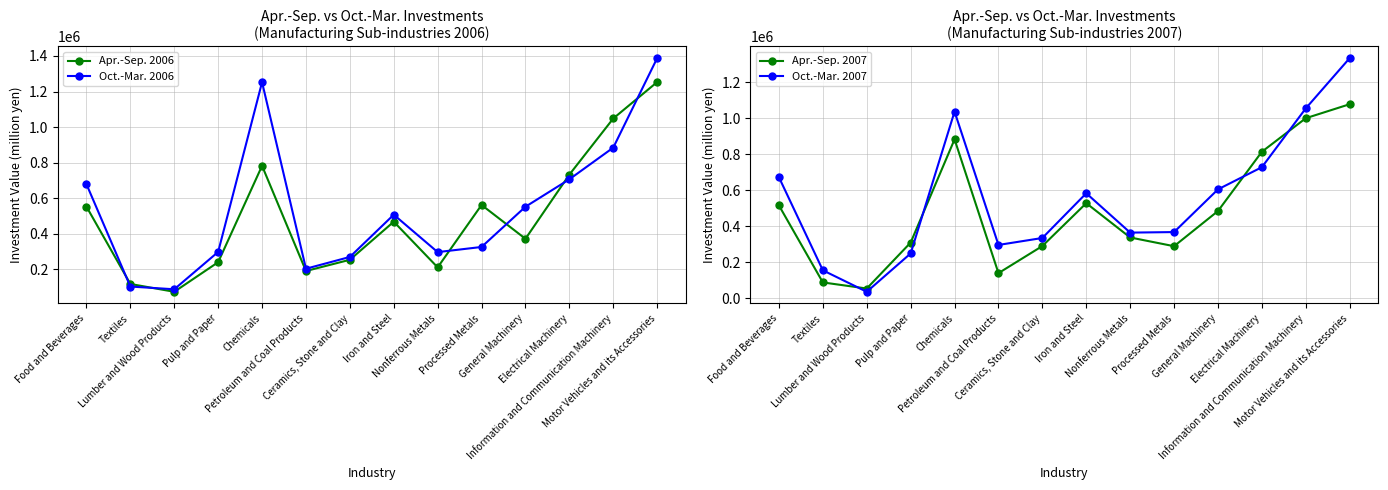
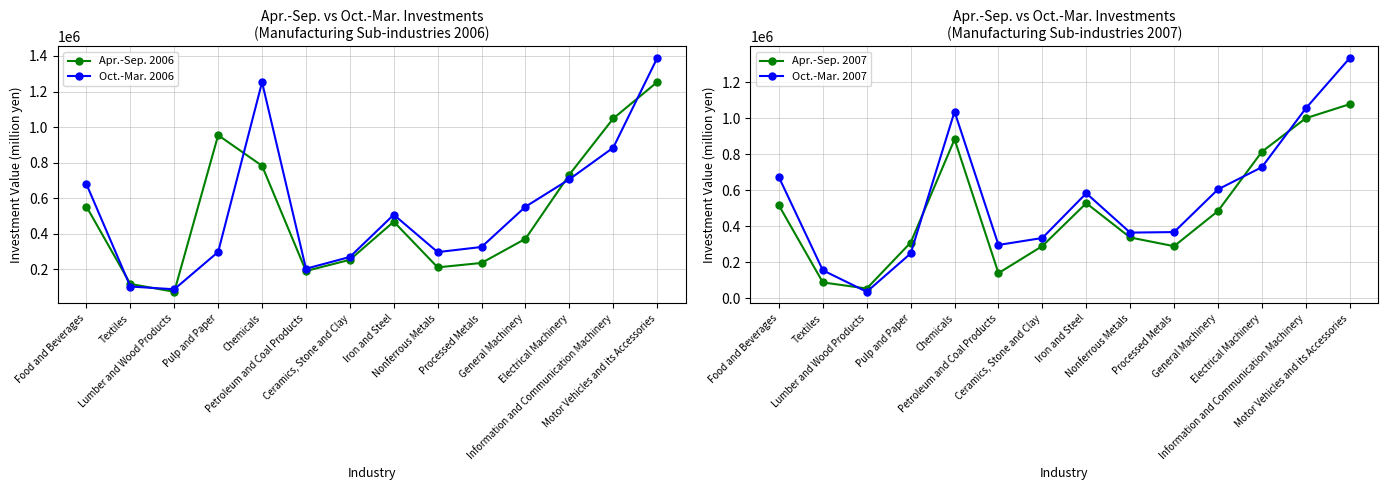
  {
    "Apr.-Sep. vs Oct.-Mar. Investments (Manufacturing Sub-industries 2006)": {
      "Apr.-Sep. 2006": {
        "Food and Beverages": 550000,
-       "Pulp and Paper": 240000,
+       "Pulp and Paper": 950000,
        "Chemicals": 780000,
        "Ceramics, Stone and Clay": 250000,
        "Iron and Steel": 470000,
        "Nonferrous Metals": 210000,
-       "Processed Metals": 560000,
+       "Processed Metals": 240000,
        "General Machinery": 370000,
        "Electrical Machinery": 730000,
        "Information and Communication Machinery": 1050000,
        "Motor Vehicles and its Accessories": 1250000
      },
      "Oct.-Mar. 2006": {
        "Food and Beverages": 680000,
        "Pulp and Paper": 300000,
        "Chemicals": 1250000,
        "Ceramics, Stone and Clay": 270000,
        "Iron and Steel": 510000,
        "Nonferrous Metals": 300000,
        "Processed Metals": 330000,
        "General Machinery": 550000,
        "Electrical Machinery": 710000,
        "Information and Communication Machinery": 880000,
        "Motor Vehicles and its Accessories": 1390000
      }
    },
    "Apr.-Sep. vs Oct.-Mar. Investments (Manufacturing Sub-industries 2007)": {
      "Apr.-Sep. 2007": {
        "Food and Beverages": 510000,
        "Textiles": 90000,
        "Lumber and Wood Products": 50000,
        "Pulp and Paper": 310000,
        "Chemicals": 880000,
        "Petroleum and Coal Products": 140000,
        "Ceramics, Stone and Clay": 290000,
        "Iron and Steel": 530000,
        "Nonferrous Metals": 340000,
        "Processed Metals": 290000,
        "General Machinery": 480000,
        "Electrical Machinery": 810000,
        "Information and Communication Machinery": 1000000,
        "Motor Vehicles and its Accessories": 1080000
      },
      "Oct.-Mar. 2007": {
        "Food and Beverages": 670000,
        "Textiles": 150000,
        "Lumber and Wood Products": 40000,
        "Pulp and Paper": 250000,
        "Chemicals": 1040000,
        "Petroleum and Coal Products": 300000,
        "Ceramics, Stone and Clay": 330000,
        "Iron and Steel": 580000,
        "Nonferrous Metals": 360000,
        "Processed Metals": 370000,
        "General Machinery": 600000,
        "Electrical Machinery": 730000,
        "Information and Communication Machinery": 1050000,
        "Motor Vehicles and its Accessories": 1330000
      }
    }
  }
